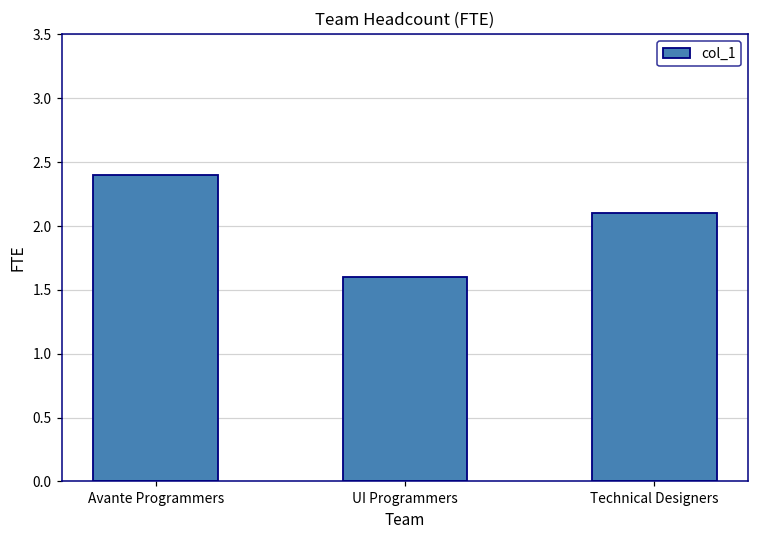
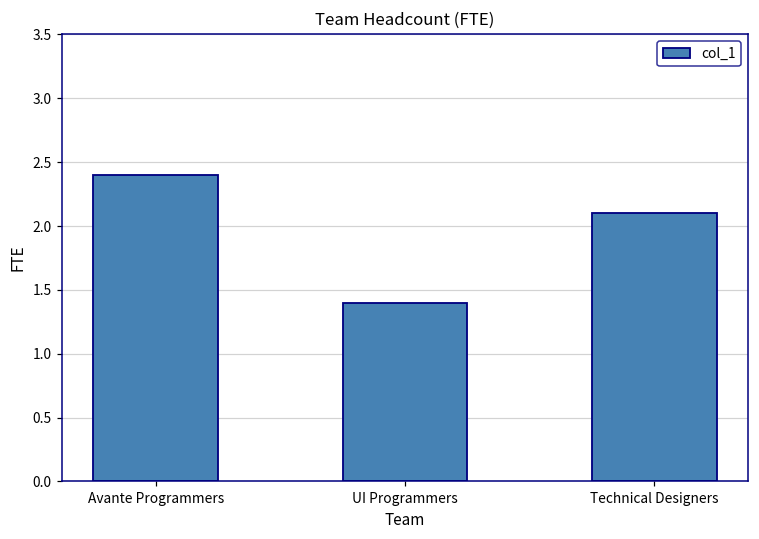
  {
    "Avante Programmers": 2.4,
-   "UI Programmers": 1.6,
+   "UI Programmers": 1.4,
    "Technical Designers": 2.1
  }
